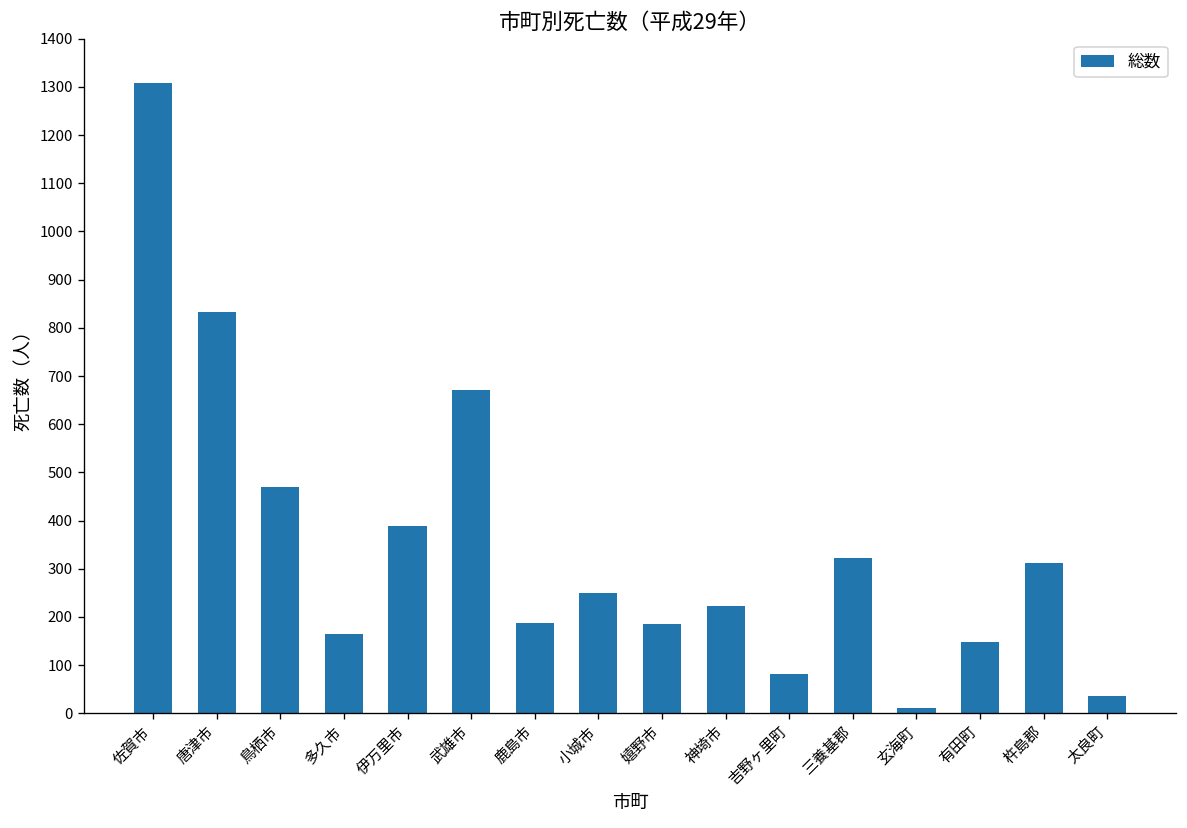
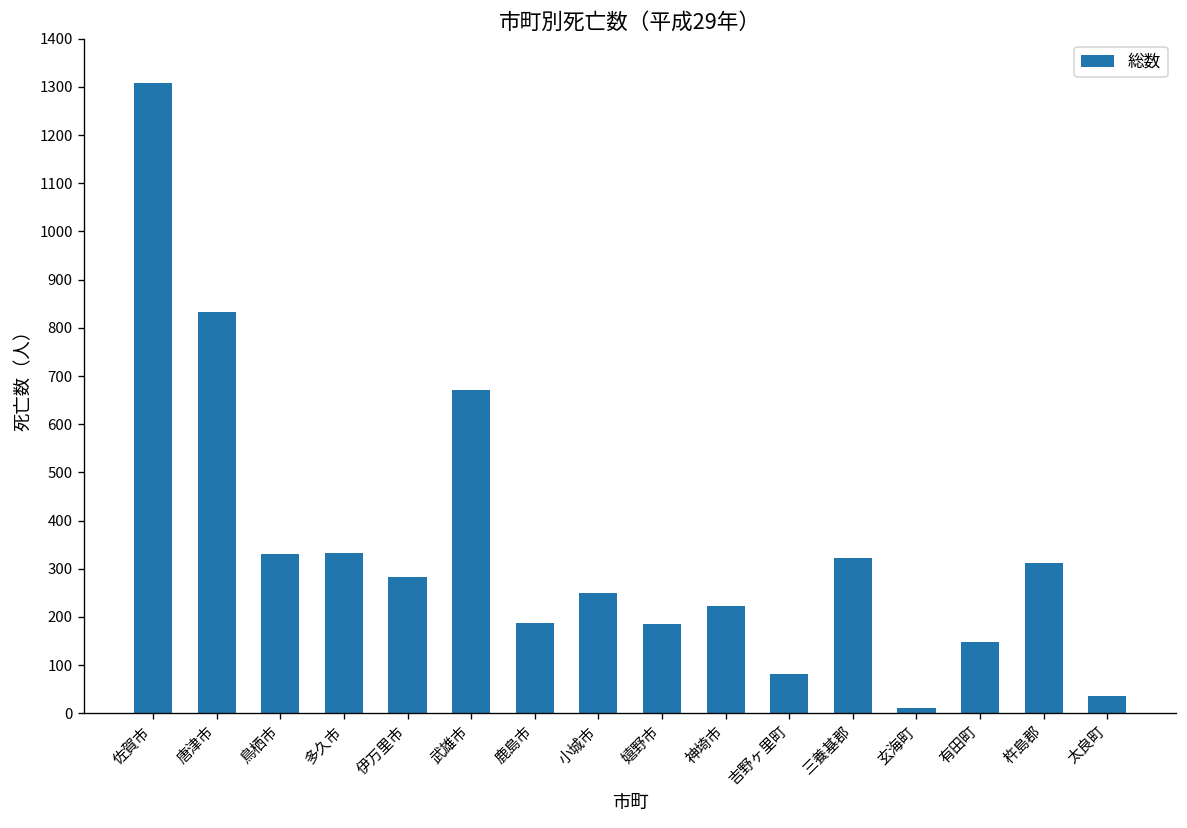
  {
    "佐賀市": 1310,
    "唐津市": 830,
-   "鳥栖市": 470,
-   "多久市": 160,
-   "伊万里市": 390,
+   "鳥栖市": 330,
+   "多久市": 330,
+   "伊万里市": 280,
    "武雄市": 670,
    "鹿島市": 190,
    "小城市": 250,
    "嬉野市": 190,
    "神埼市": 220,
    "吉野ヶ里町": 80,
    "三養基郡": 320,
    "玄海町": 10,
    "有田町": 150,
    "杵島郡": 310,
    "太良町": 40
  }
